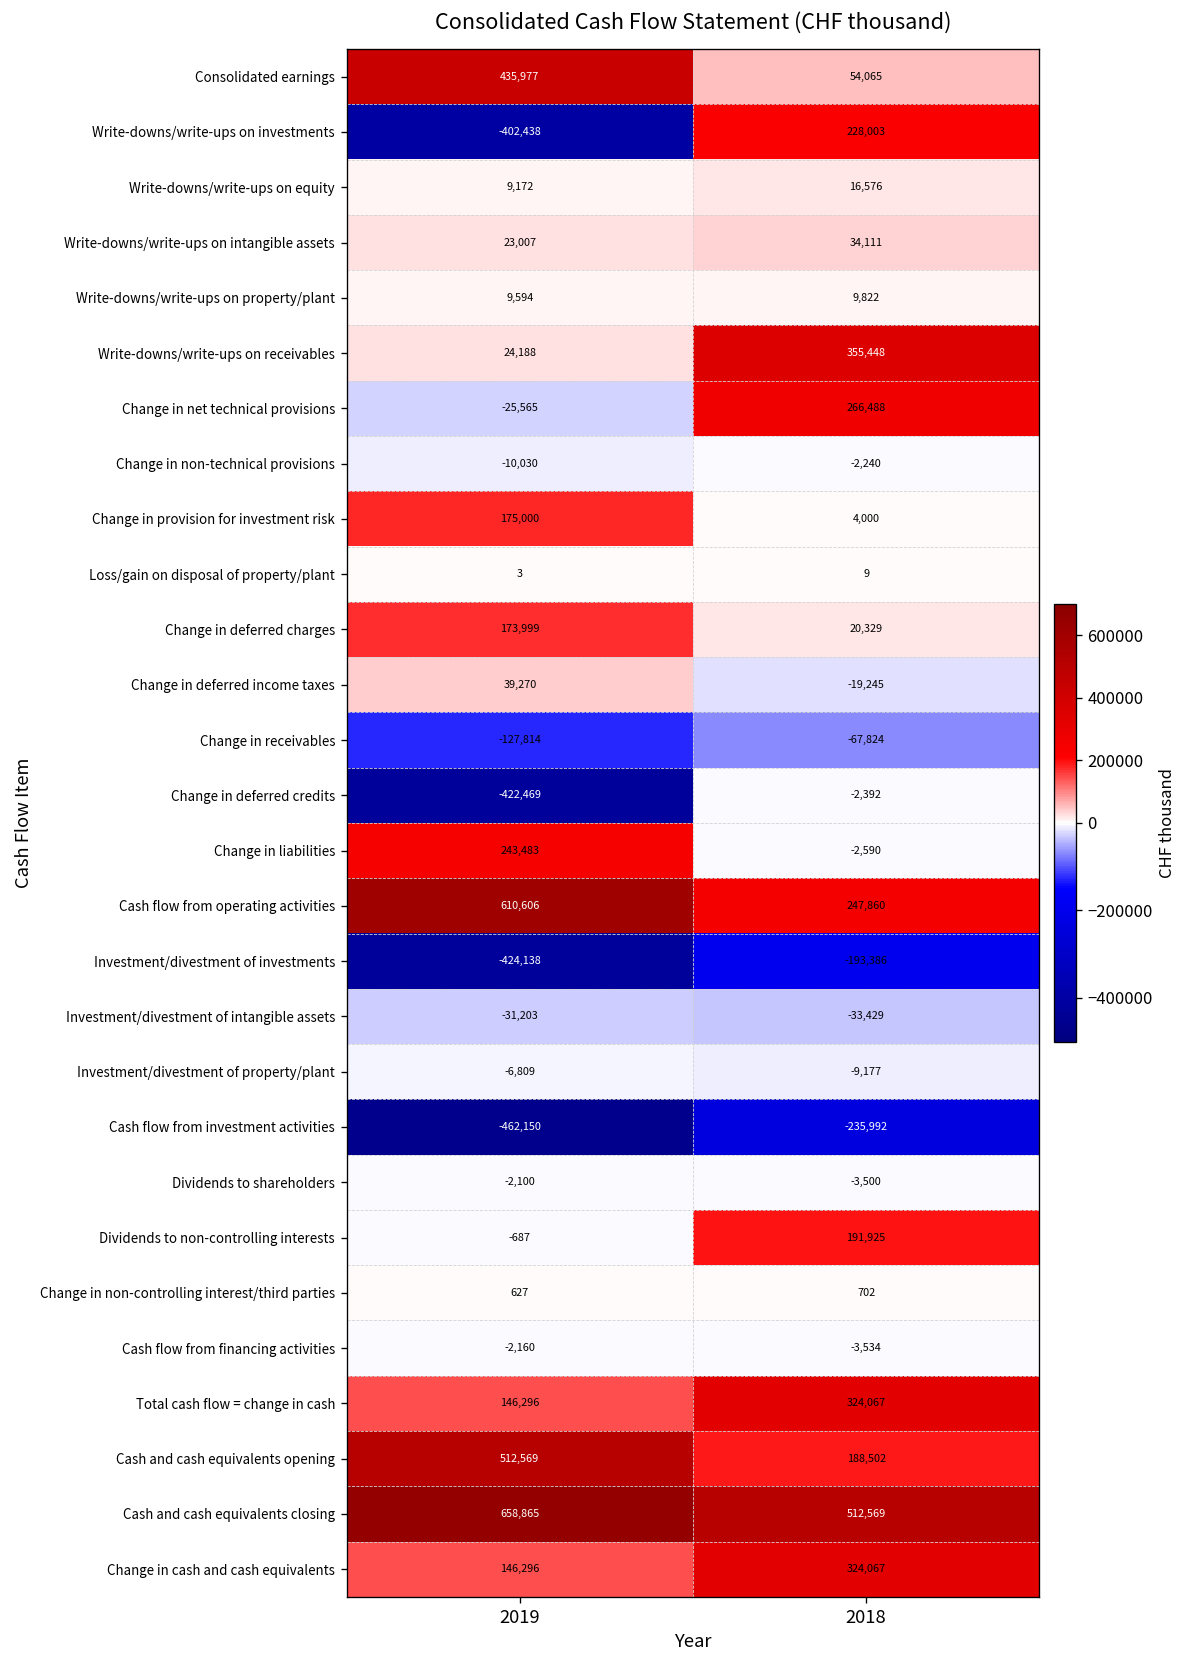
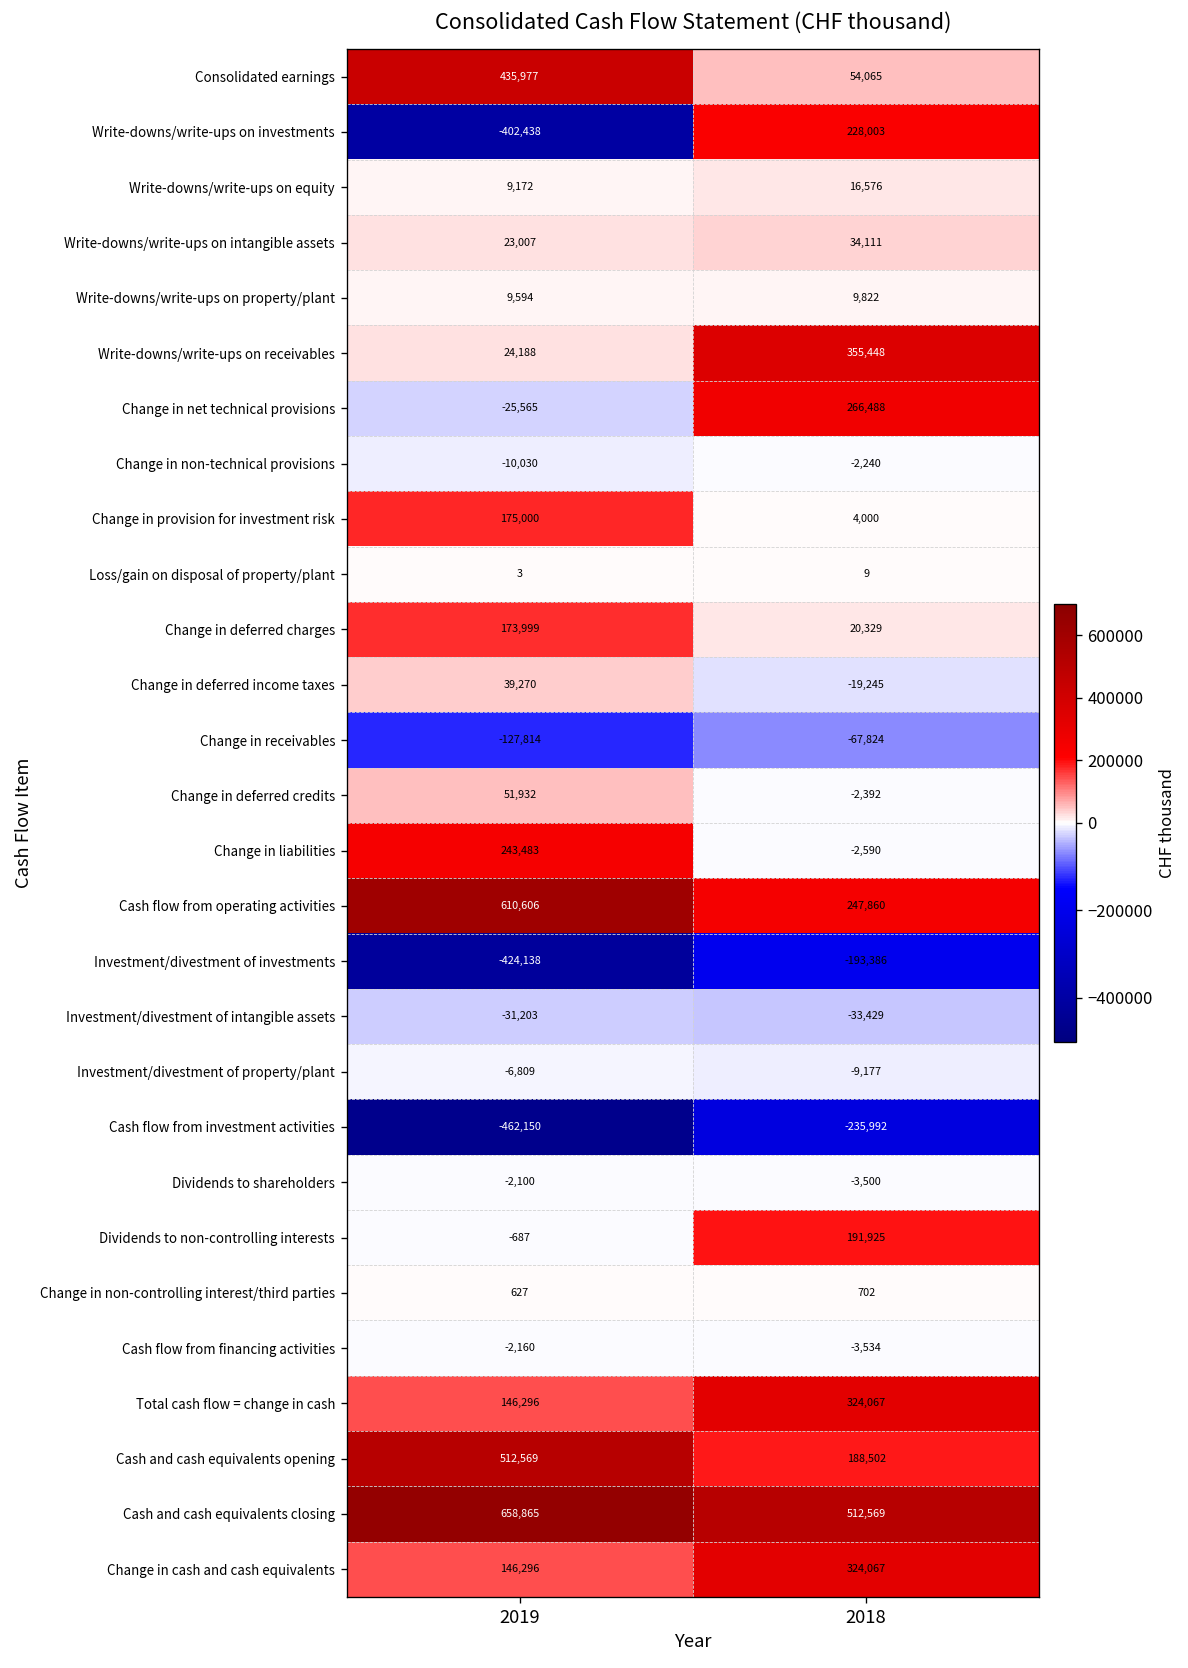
  {
    "Consolidated earnings": {
      "2019": "435,977",
      "2018": "54,065"
    },
    "Write-downs/write-ups on investments": {
      "2019": "-402,438",
      "2018": "228,003"
    },
    "Write-downs/write-ups on equity": {
      "2019": "9,172",
      "2018": "16,576"
    },
    "Write-downs/write-ups on intangible assets": {
      "2019": "23,007",
      "2018": "34,111"
    },
    "Write-downs/write-ups on property/plant": {
      "2019": "9,594",
      "2018": "9,822"
    },
    "Write-downs/write-ups on receivables": {
      "2019": "24,188",
      "2018": "355,448"
    },
    "Change in net technical provisions": {
      "2019": "-25,565",
      "2018": "266,488"
    },
    "Change in non-technical provisions": {
      "2019": "-10,030",
      "2018": "-2,240"
    },
    "Change in provision for investment risk": {
      "2019": "175,000",
      "2018": "4,000"
    },
    "Loss/gain on disposal of property/plant": {
      "2019": "3",
      "2018": "9"
    },
    "Change in deferred charges": {
      "2019": "173,999",
      "2018": "20,329"
    },
    "Change in deferred income taxes": {
      "2019": "39,270",
      "2018": "-19,245"
    },
    "Change in receivables": {
      "2019": "-127,814",
      "2018": "-67,824"
    },
    "Change in deferred credits": {
-     "2019": "-422,469",
+     "2019": "51,932",
      "2018": "-2,392"
    },
    "Change in liabilities": {
      "2019": "243,483",
      "2018": "-2,590"
    },
    "Cash flow from operating activities": {
      "2019": "610,606",
      "2018": "247,860"
    },
    "Investment/divestment of investments": {
      "2019": "-424,138",
      "2018": "-193,386"
    },
    "Investment/divestment of intangible assets": {
      "2019": "-31,203",
      "2018": "-33,429"
    },
    "Investment/divestment of property/plant": {
      "2019": "-6,809",
      "2018": "-9,177"
    },
    "Cash flow from investment activities": {
      "2019": "-462,150",
      "2018": "-235,992"
    },
    "Dividends to shareholders": {
      "2019": "-2,100",
      "2018": "-3,500"
    },
    "Dividends to non-controlling interests": {
      "2019": "-687",
      "2018": "191,925"
    },
    "Change in non-controlling interest/third parties": {
      "2019": "627",
      "2018": "702"
    },
    "Cash flow from financing activities": {
      "2019": "-2,160",
      "2018": "-3,534"
    },
    "Total cash flow = change in cash": {
      "2019": "146,296",
      "2018": "324,067"
    },
    "Cash and cash equivalents opening": {
      "2019": "512,569",
      "2018": "188,502"
    },
    "Cash and cash equivalents closing": {
      "2019": "658,865",
      "2018": "512,569"
    },
    "Change in cash and cash equivalents": {
      "2019": "146,296",
      "2018": "324,067"
    }
  }
